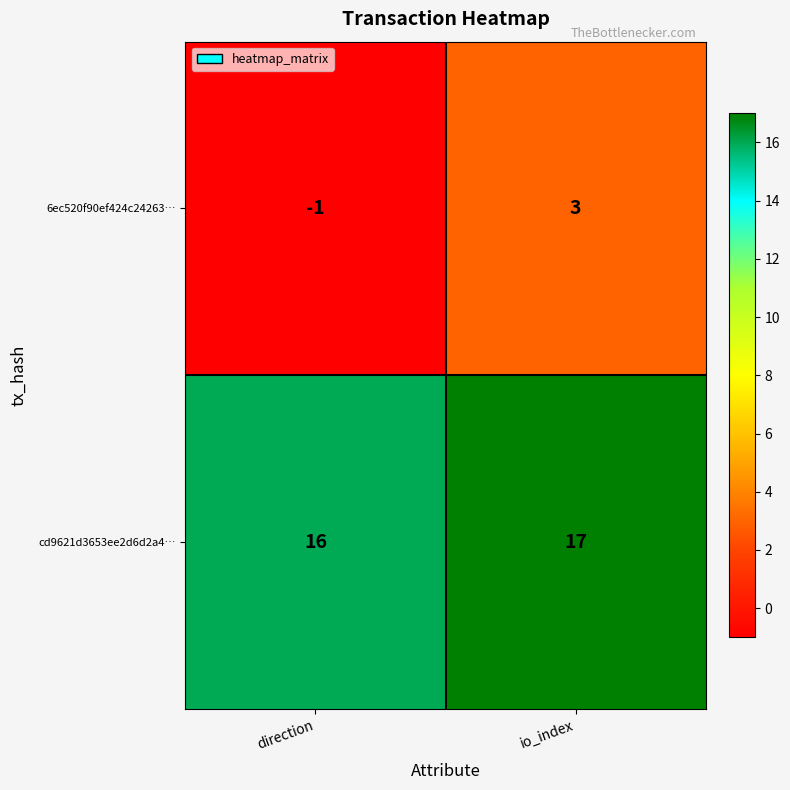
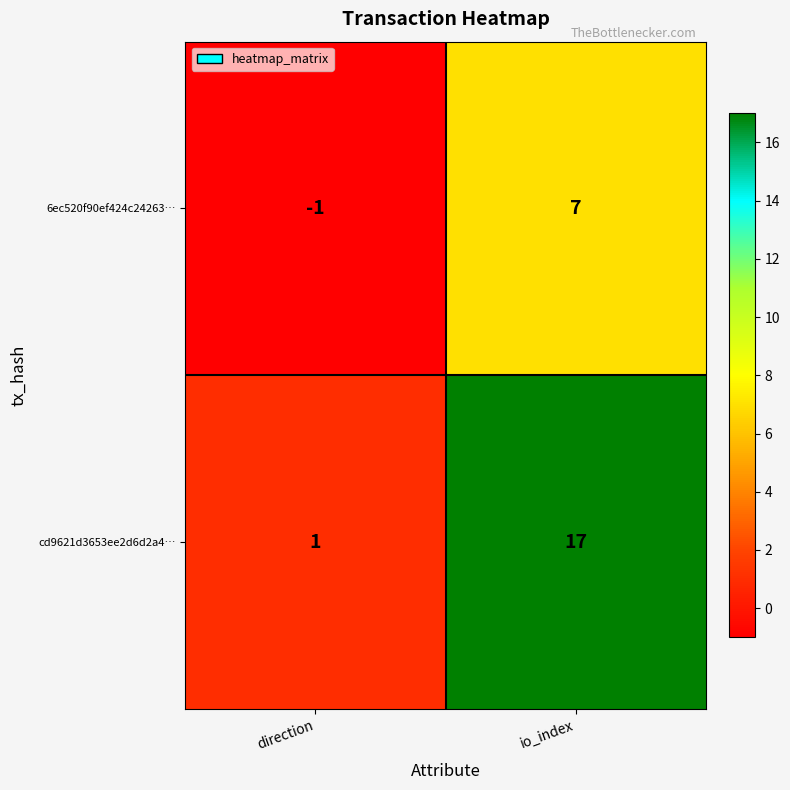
  {
    "6ec520f90ef424c24263…": {
      "direction": -1,
-     "io_index": 3
+     "io_index": 7
    },
    "cd9621d3653ee2d6d2a4…": {
-     "direction": 16,
+     "direction": 1,
      "io_index": 17
    }
  }
